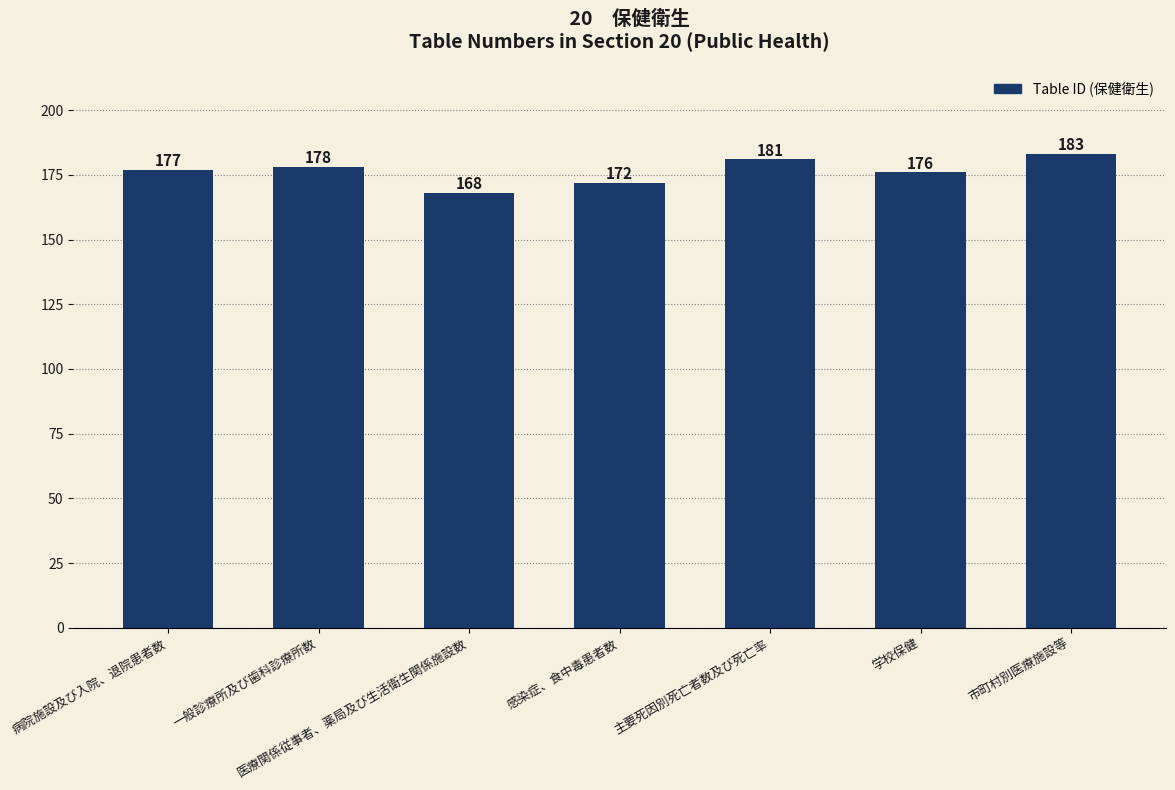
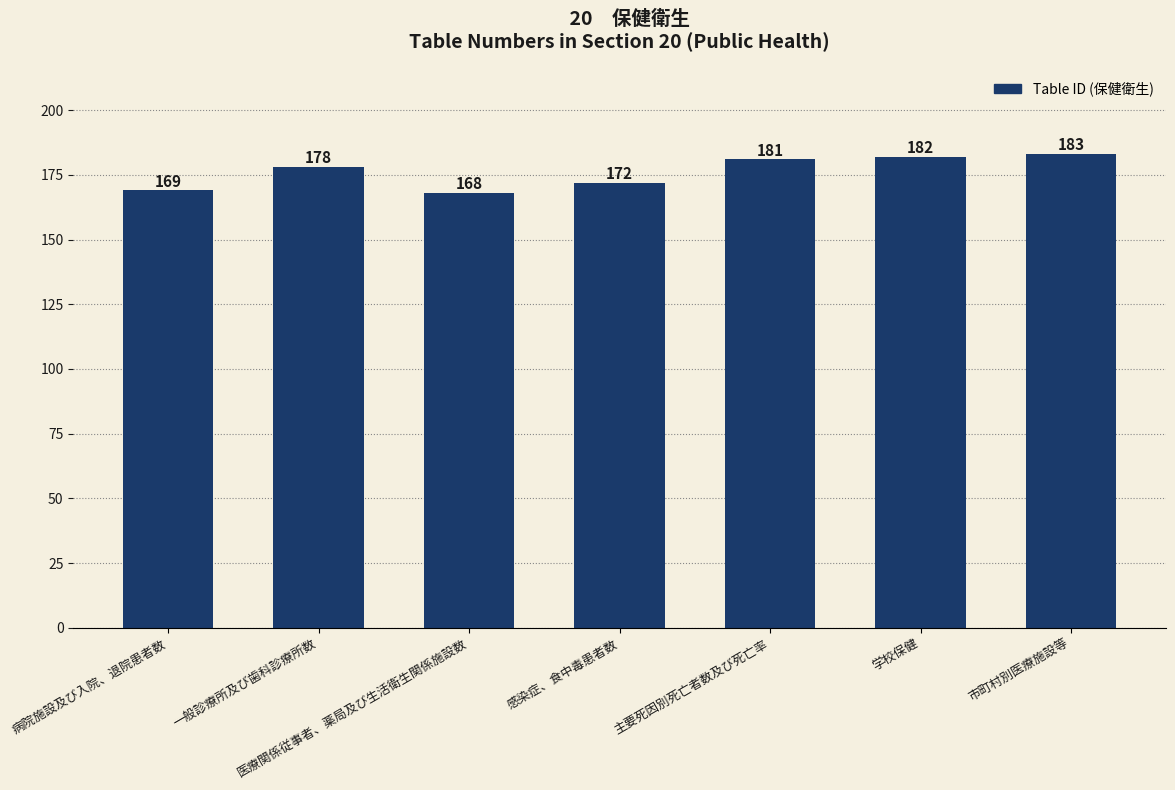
  {
-   "病院施設及び入院、退院患者数": 177,
+   "病院施設及び入院、退院患者数": 169,
    "一般診療所及び歯科診療所数": 178,
    "医療関係従事者、薬局及び生活衛生関係施設数": 168,
    "感染症、食中毒患者数": 172,
    "主要死因別死亡者数及び死亡率": 181,
-   "学校保健": 176,
+   "学校保健": 182,
    "市町村別医療施設等": 183
  }
